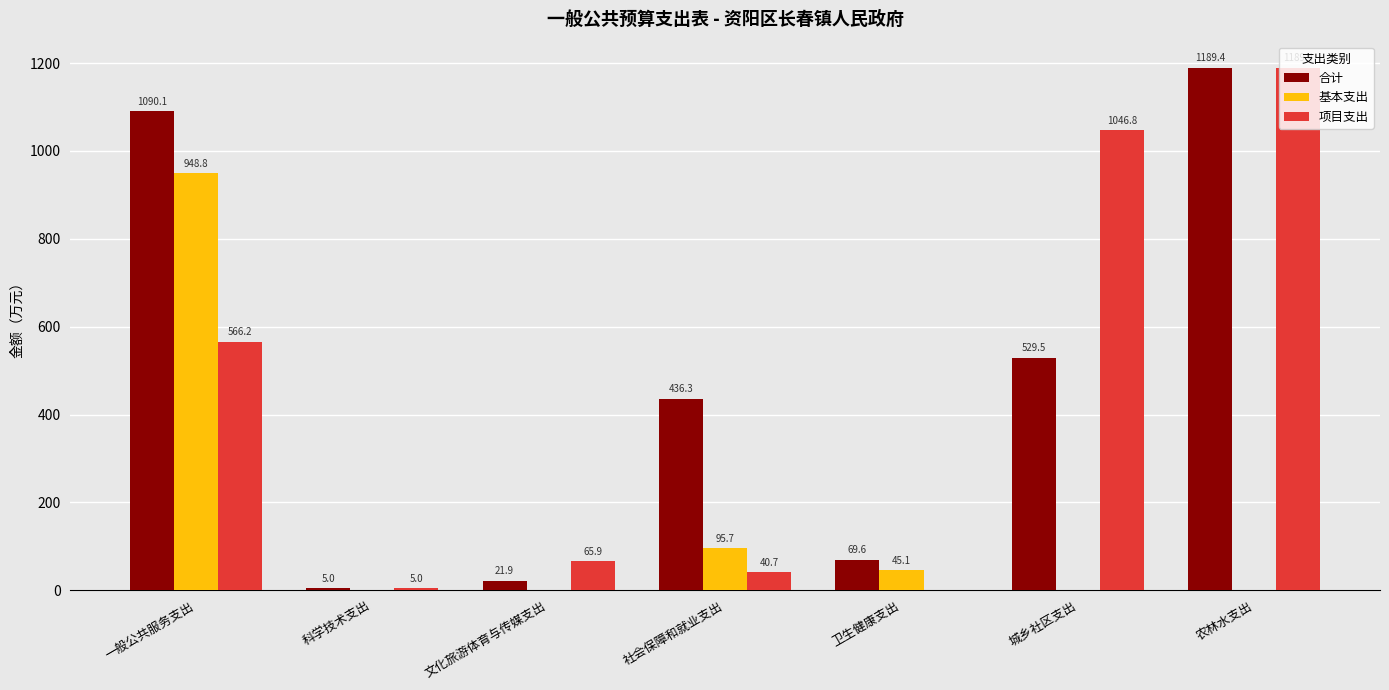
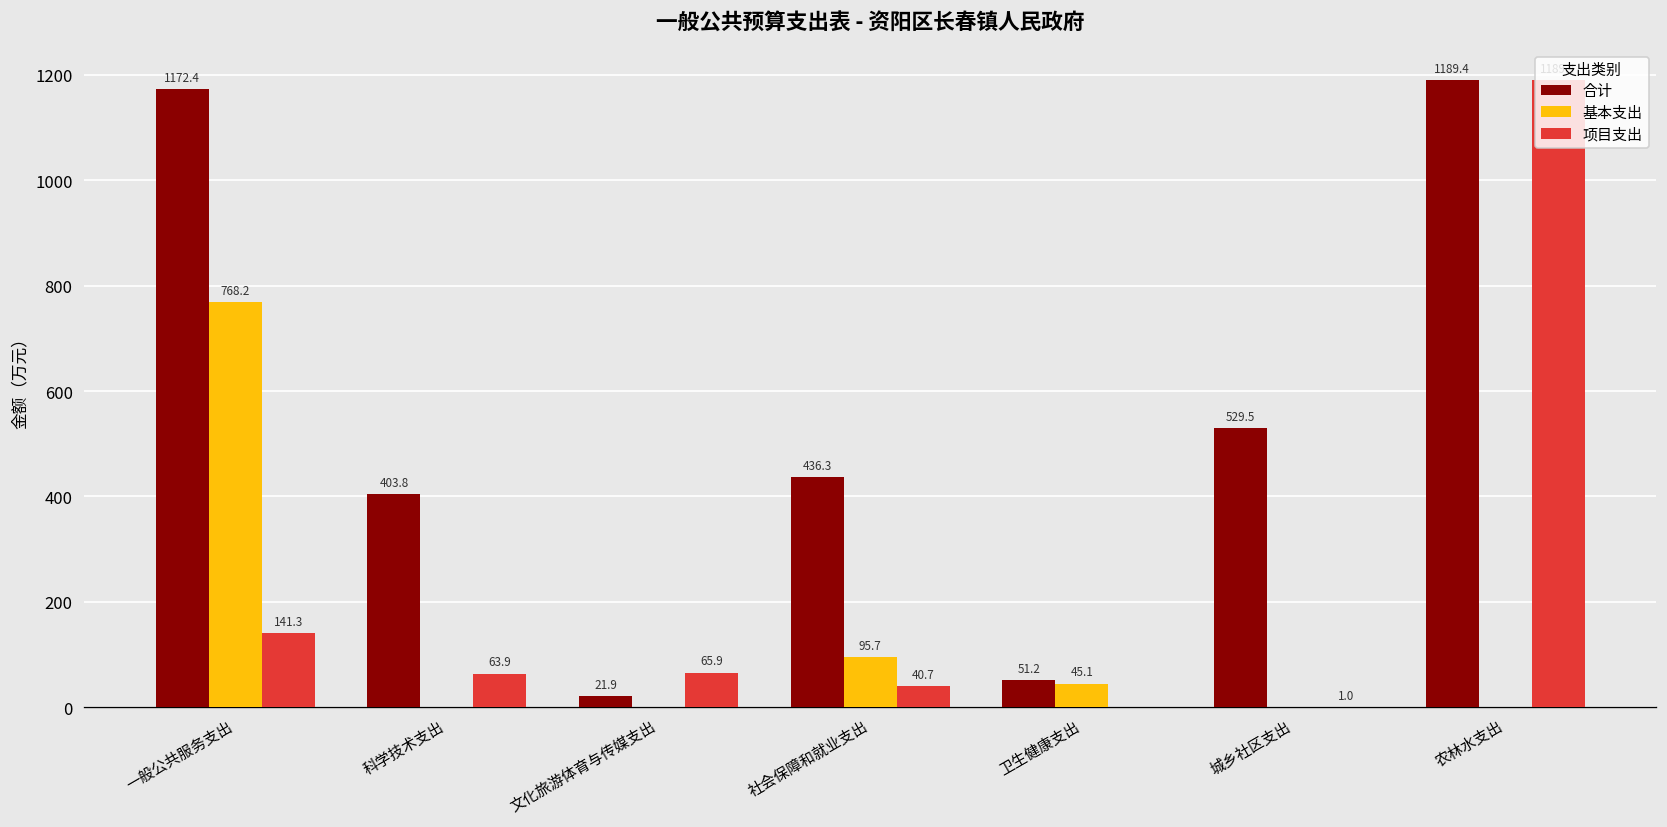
  {
    "合计": {
-     "一般公共服务支出": 1090.1,
-     "科学技术支出": 5.0,
+     "一般公共服务支出": 1172.4,
+     "科学技术支出": 403.8,
      "文化旅游体育与传媒支出": 21.9,
      "社会保障和就业支出": 436.3,
-     "卫生健康支出": 69.6,
+     "卫生健康支出": 51.2,
      "城乡社区支出": 529.5,
      "农林水支出": 1189.4
    },
    "基本支出": {
-     "一般公共服务支出": 948.8,
+     "一般公共服务支出": 768.2,
      "社会保障和就业支出": 95.7,
      "卫生健康支出": 45.1
    },
    "项目支出": {
-     "一般公共服务支出": 566.2,
-     "科学技术支出": 5.0,
+     "一般公共服务支出": 141.3,
+     "科学技术支出": 63.9,
      "文化旅游体育与传媒支出": 65.9,
      "社会保障和就业支出": 40.7,
-     "城乡社区支出": 1046.8
+     "城乡社区支出": 1.0
    }
  }
